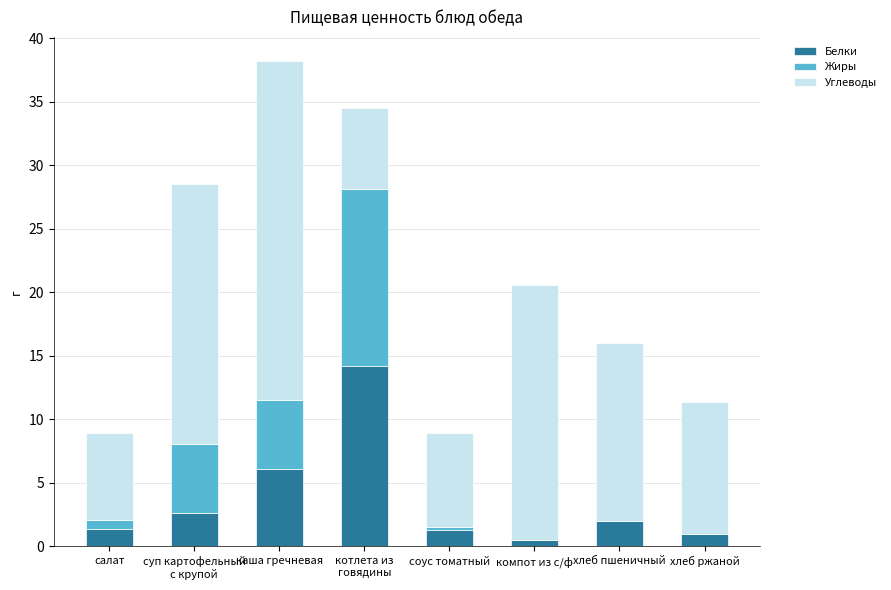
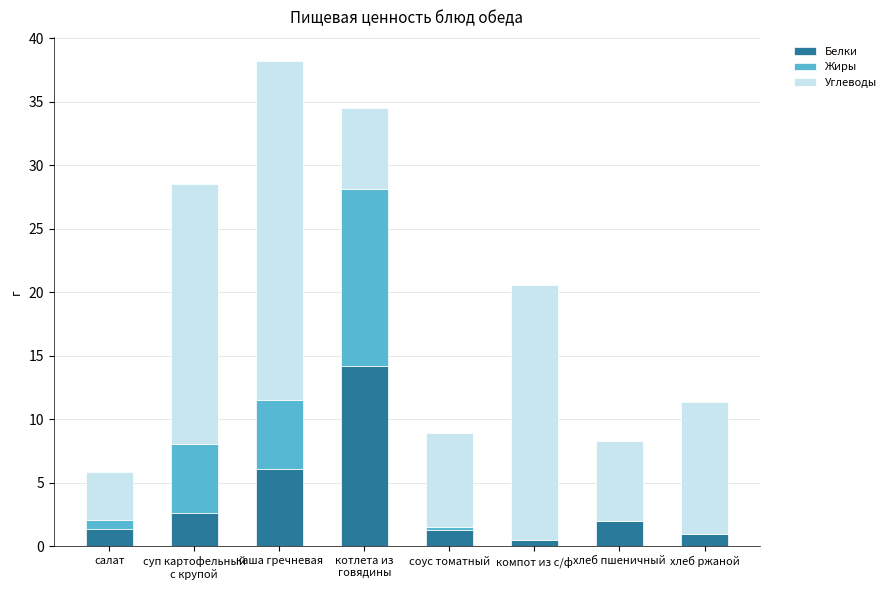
  {
    "Белки": {
      "салат": 1.4,
      "суп картофельный с крупой": 2.6,
      "каша гречневая": 6.1,
      "котлета из говядины": 14.2,
      "соус томатный": 1.3,
      "компот из с/ф": 0.5,
      "хлеб пшеничный": 2.0,
      "хлеб ржаной": 1.0
    },
    "Жиры": {
      "салат": 0.7,
      "суп картофельный с крупой": 5.5,
      "каша гречневая": 5.4,
      "котлета из говядины": 13.9,
      "соус томатный": 0.2,
      "компот из с/ф": 0.0,
      "хлеб пшеничный": 0.0,
      "хлеб ржаной": 0.0
    },
    "Углеводы": {
-     "салат": 6.8,
+     "салат": 3.8,
      "суп картофельный с крупой": 20.4,
      "каша гречневая": 26.7,
      "котлета из говядины": 6.4,
      "соус томатный": 7.4,
      "компот из с/ф": 20.1,
-     "хлеб пшеничный": 14.0,
+     "хлеб пшеничный": 6.3,
      "хлеб ржаной": 10.4
    }
  }
